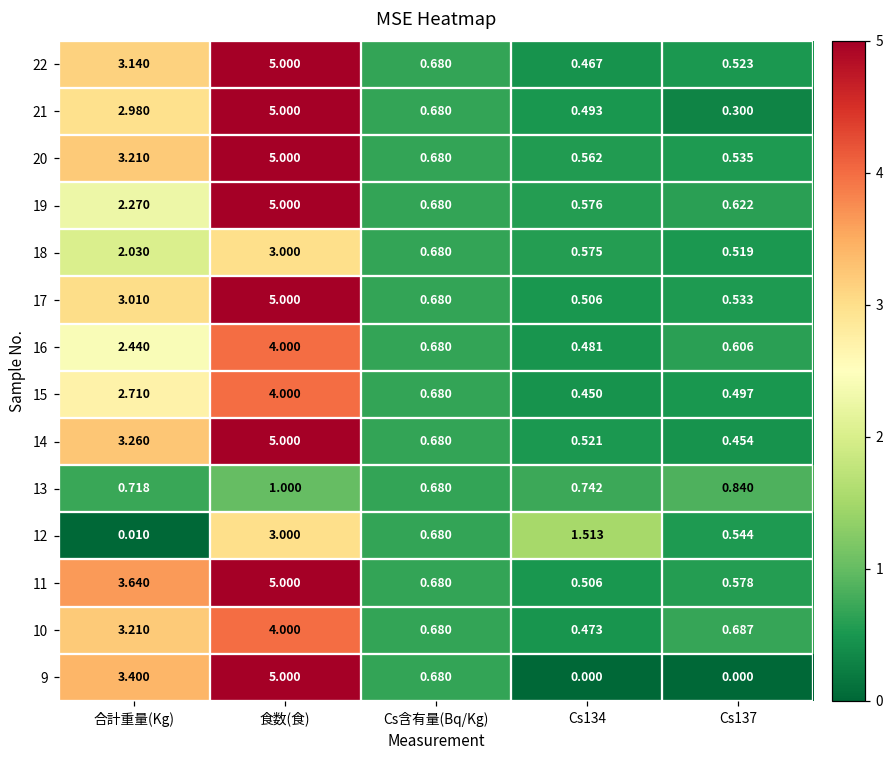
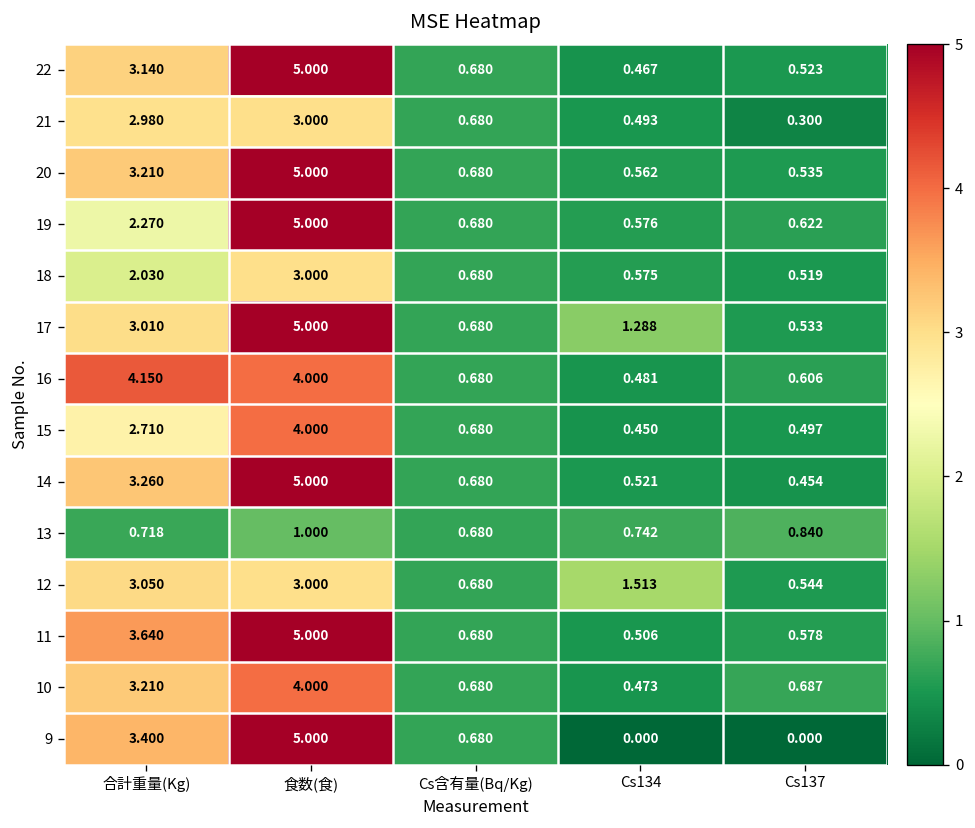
  {
    "22": {
      "合計重量(Kg)": 3.140,
      "食数(食)": 5.000,
      "Cs含有量(Bq/Kg)": 0.680,
      "Cs134": 0.467,
      "Cs137": 0.523
    },
    "21": {
      "合計重量(Kg)": 2.980,
-     "食数(食)": 5.000,
+     "食数(食)": 3.000,
      "Cs含有量(Bq/Kg)": 0.680,
      "Cs134": 0.493,
      "Cs137": 0.300
    },
    "20": {
      "合計重量(Kg)": 3.210,
      "食数(食)": 5.000,
      "Cs含有量(Bq/Kg)": 0.680,
      "Cs134": 0.562,
      "Cs137": 0.535
    },
    "19": {
      "合計重量(Kg)": 2.270,
      "食数(食)": 5.000,
      "Cs含有量(Bq/Kg)": 0.680,
      "Cs134": 0.576,
      "Cs137": 0.622
    },
    "18": {
      "合計重量(Kg)": 2.030,
      "食数(食)": 3.000,
      "Cs含有量(Bq/Kg)": 0.680,
      "Cs134": 0.575,
      "Cs137": 0.519
    },
    "17": {
      "合計重量(Kg)": 3.010,
      "食数(食)": 5.000,
      "Cs含有量(Bq/Kg)": 0.680,
-     "Cs134": 0.506,
+     "Cs134": 1.288,
      "Cs137": 0.533
    },
    "16": {
-     "合計重量(Kg)": 2.440,
+     "合計重量(Kg)": 4.150,
      "食数(食)": 4.000,
      "Cs含有量(Bq/Kg)": 0.680,
      "Cs134": 0.481,
      "Cs137": 0.606
    },
    "15": {
      "合計重量(Kg)": 2.710,
      "食数(食)": 4.000,
      "Cs含有量(Bq/Kg)": 0.680,
      "Cs134": 0.450,
      "Cs137": 0.497
    },
    "14": {
      "合計重量(Kg)": 3.260,
      "食数(食)": 5.000,
      "Cs含有量(Bq/Kg)": 0.680,
      "Cs134": 0.521,
      "Cs137": 0.454
    },
    "13": {
      "合計重量(Kg)": 0.718,
      "食数(食)": 1.000,
      "Cs含有量(Bq/Kg)": 0.680,
      "Cs134": 0.742,
      "Cs137": 0.840
    },
    "12": {
-     "合計重量(Kg)": 0.010,
+     "合計重量(Kg)": 3.050,
      "食数(食)": 3.000,
      "Cs含有量(Bq/Kg)": 0.680,
      "Cs134": 1.513,
      "Cs137": 0.544
    },
    "11": {
      "合計重量(Kg)": 3.640,
      "食数(食)": 5.000,
      "Cs含有量(Bq/Kg)": 0.680,
      "Cs134": 0.506,
      "Cs137": 0.578
    },
    "10": {
      "合計重量(Kg)": 3.210,
      "食数(食)": 4.000,
      "Cs含有量(Bq/Kg)": 0.680,
      "Cs134": 0.473,
      "Cs137": 0.687
    },
    "9": {
      "合計重量(Kg)": 3.400,
      "食数(食)": 5.000,
      "Cs含有量(Bq/Kg)": 0.680,
      "Cs134": 0.000,
      "Cs137": 0.000
    }
  }
